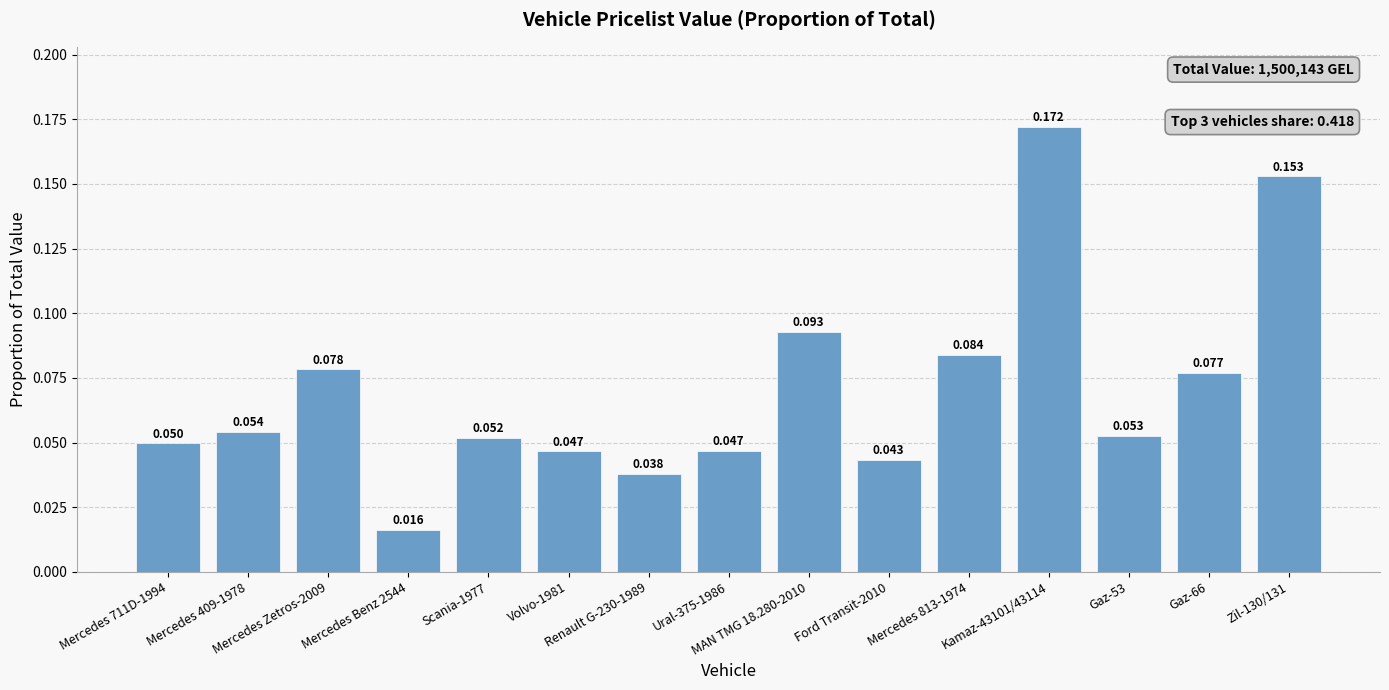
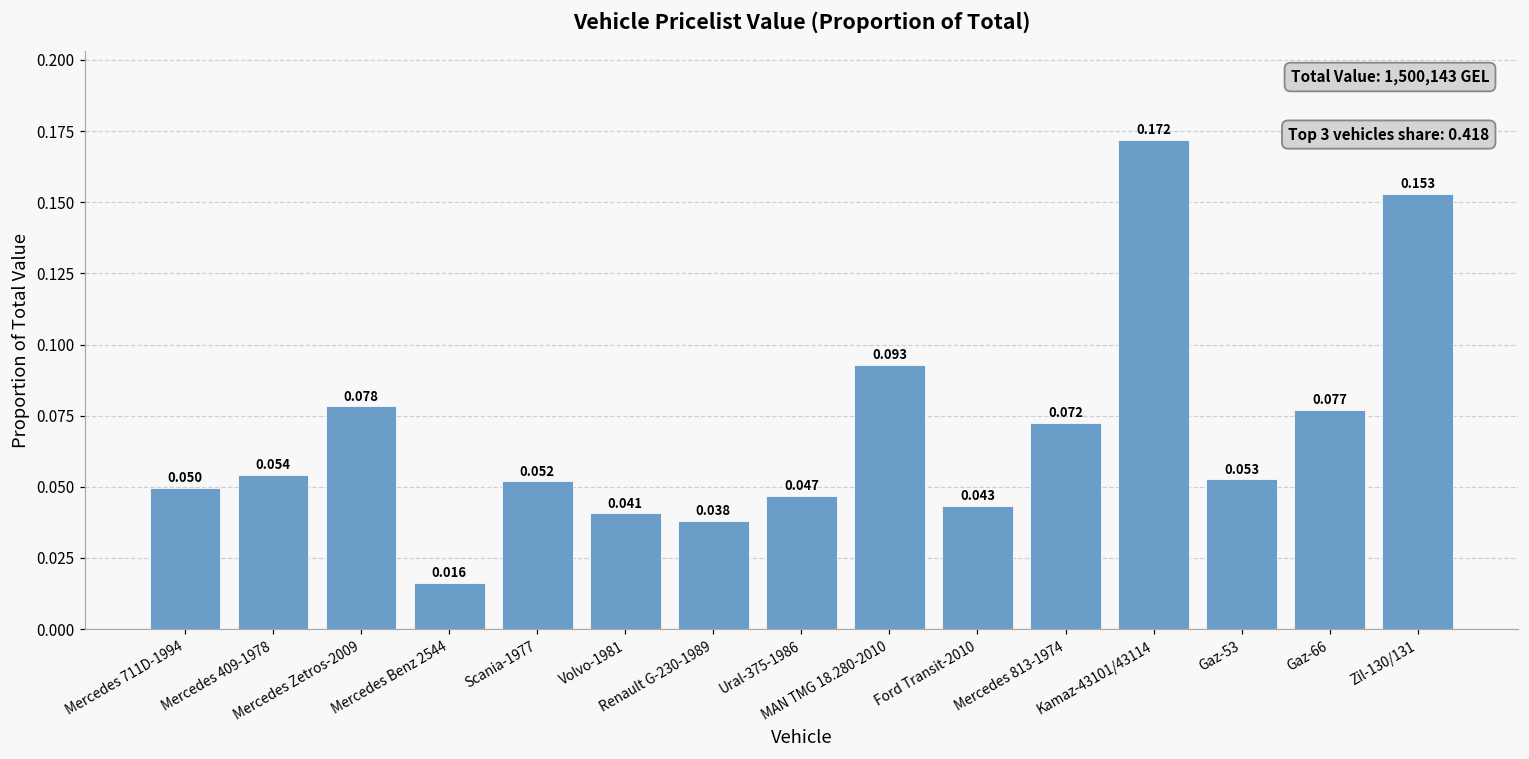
  {
    "Mercedes 711D-1994": 0.050,
    "Mercedes 409-1978": 0.054,
    "Mercedes Zetros-2009": 0.078,
    "Mercedes Benz 2544": 0.016,
    "Scania-1977": 0.052,
-   "Volvo-1981": 0.047,
+   "Volvo-1981": 0.041,
    "Renault G-230-1989": 0.038,
    "Ural-375-1986": 0.047,
    "MAN TMG 18.280-2010": 0.093,
    "Ford Transit-2010": 0.043,
-   "Mercedes 813-1974": 0.084,
+   "Mercedes 813-1974": 0.072,
    "Kamaz-43101/43114": 0.172,
    "Gaz-53": 0.053,
    "Gaz-66": 0.077,
    "Zil-130/131": 0.153
  }
